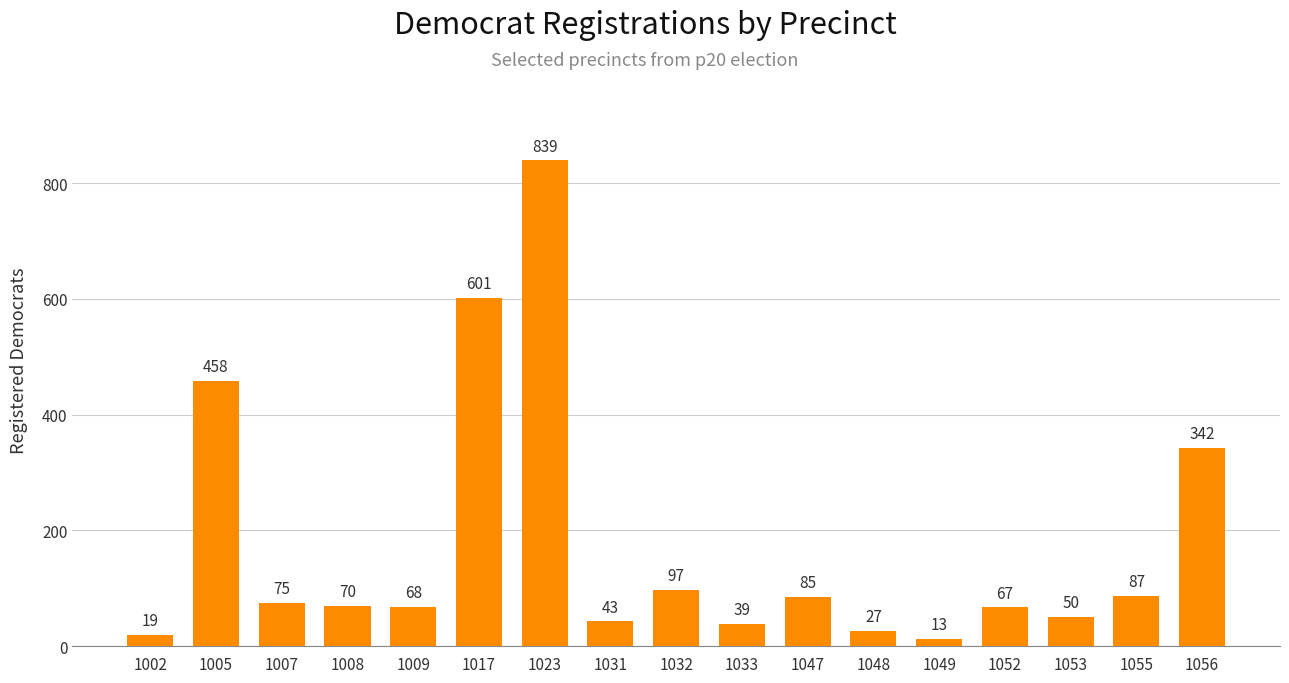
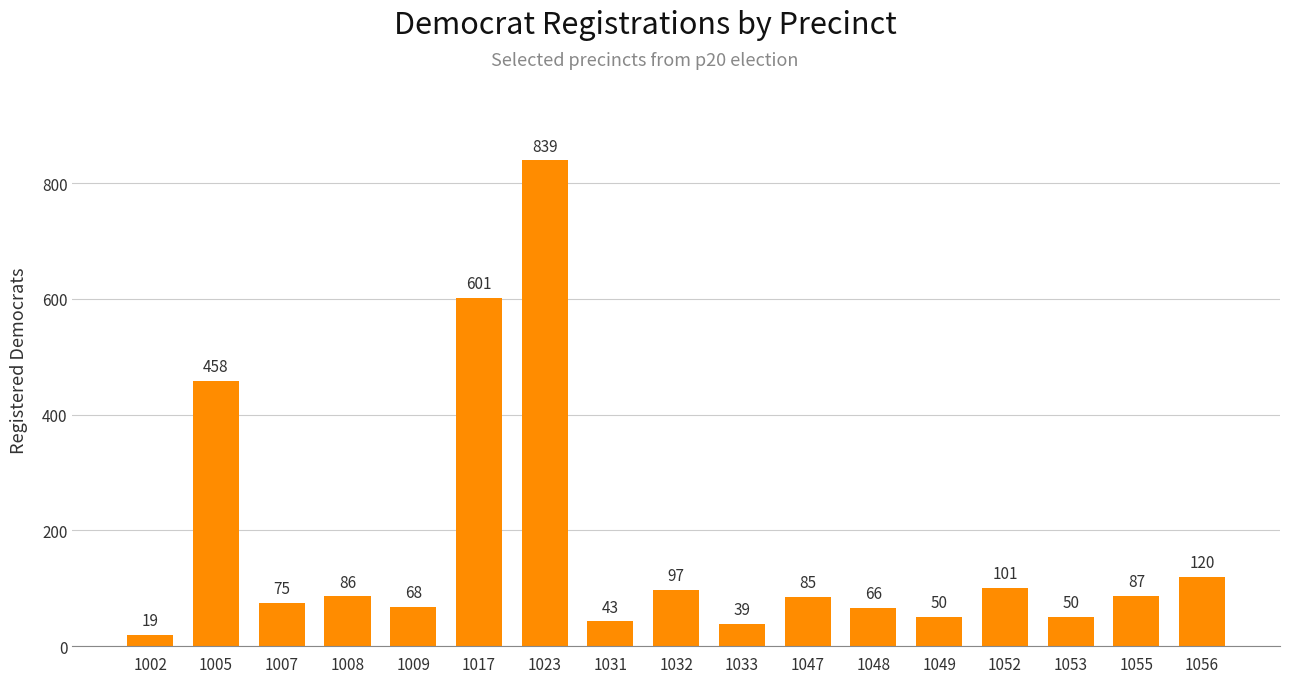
  {
    "1002": 19,
    "1005": 458,
    "1007": 75,
-   "1008": 70,
+   "1008": 86,
    "1009": 68,
    "1017": 601,
    "1023": 839,
    "1031": 43,
    "1032": 97,
    "1033": 39,
    "1047": 85,
-   "1048": 27,
-   "1049": 13,
-   "1052": 67,
+   "1048": 66,
+   "1049": 50,
+   "1052": 101,
    "1053": 50,
    "1055": 87,
-   "1056": 342
+   "1056": 120
  }
